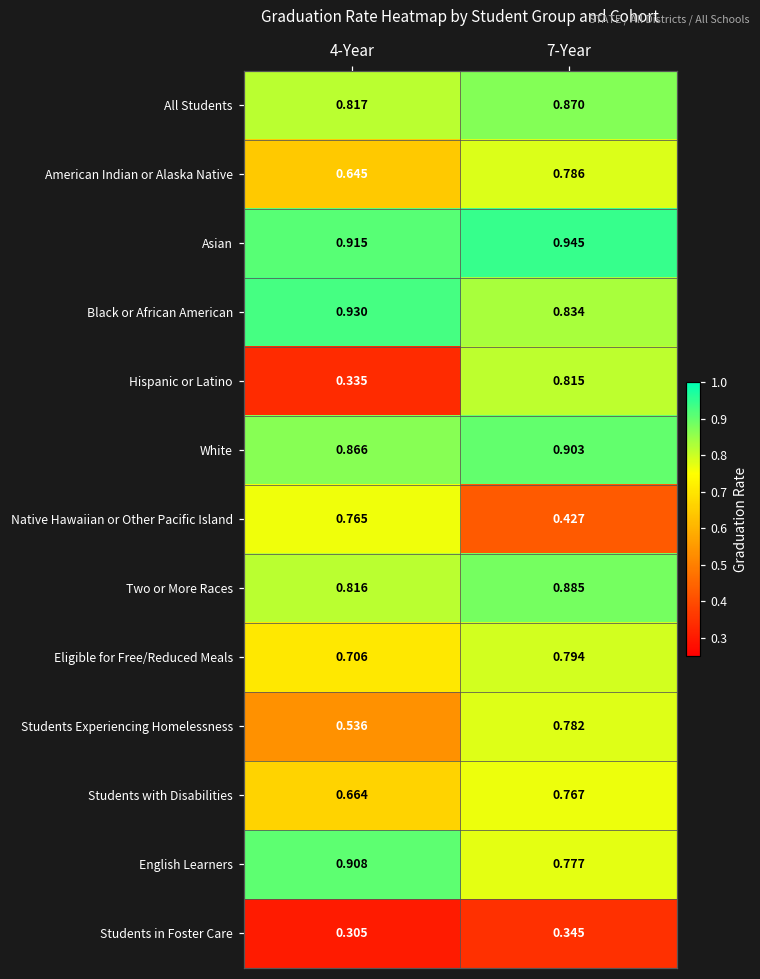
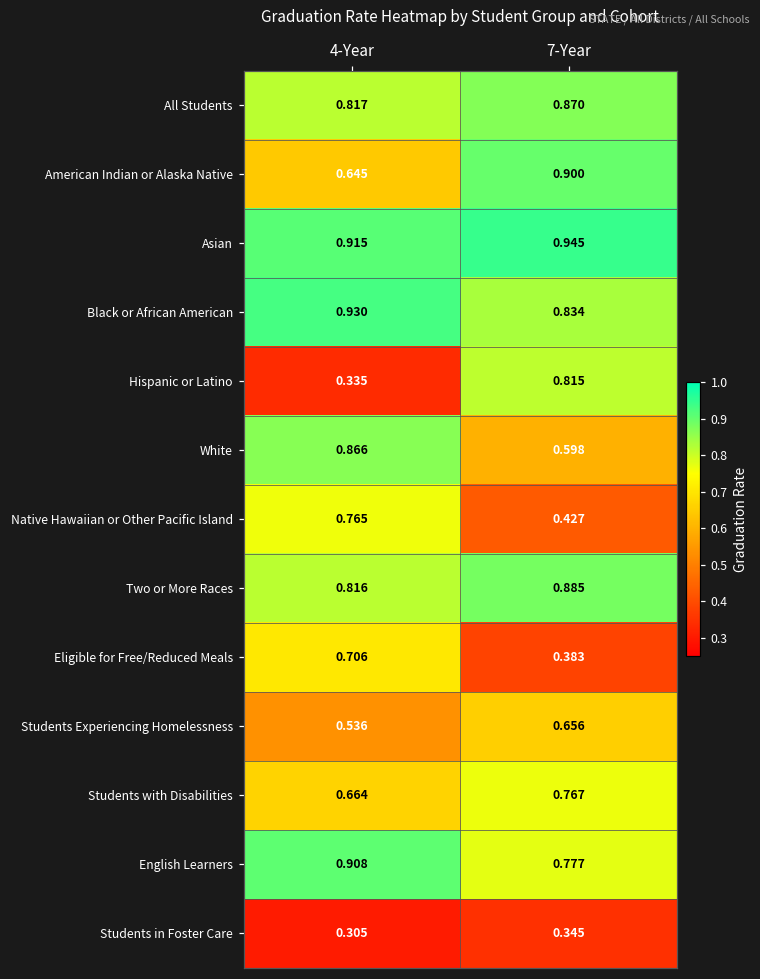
  {
    "All Students": {
      "4-Year": 0.817,
      "7-Year": 0.870
    },
    "American Indian or Alaska Native": {
      "4-Year": 0.645,
-     "7-Year": 0.786
+     "7-Year": 0.900
    },
    "Asian": {
      "4-Year": 0.915,
      "7-Year": 0.945
    },
    "Black or African American": {
      "4-Year": 0.930,
      "7-Year": 0.834
    },
    "Hispanic or Latino": {
      "4-Year": 0.335,
      "7-Year": 0.815
    },
    "White": {
      "4-Year": 0.866,
-     "7-Year": 0.903
+     "7-Year": 0.598
    },
    "Native Hawaiian or Other Pacific Island": {
      "4-Year": 0.765,
      "7-Year": 0.427
    },
    "Two or More Races": {
      "4-Year": 0.816,
      "7-Year": 0.885
    },
    "Eligible for Free/Reduced Meals": {
      "4-Year": 0.706,
-     "7-Year": 0.794
+     "7-Year": 0.383
    },
    "Students Experiencing Homelessness": {
      "4-Year": 0.536,
-     "7-Year": 0.782
+     "7-Year": 0.656
    },
    "Students with Disabilities": {
      "4-Year": 0.664,
      "7-Year": 0.767
    },
    "English Learners": {
      "4-Year": 0.908,
      "7-Year": 0.777
    },
    "Students in Foster Care": {
      "4-Year": 0.305,
      "7-Year": 0.345
    }
  }
